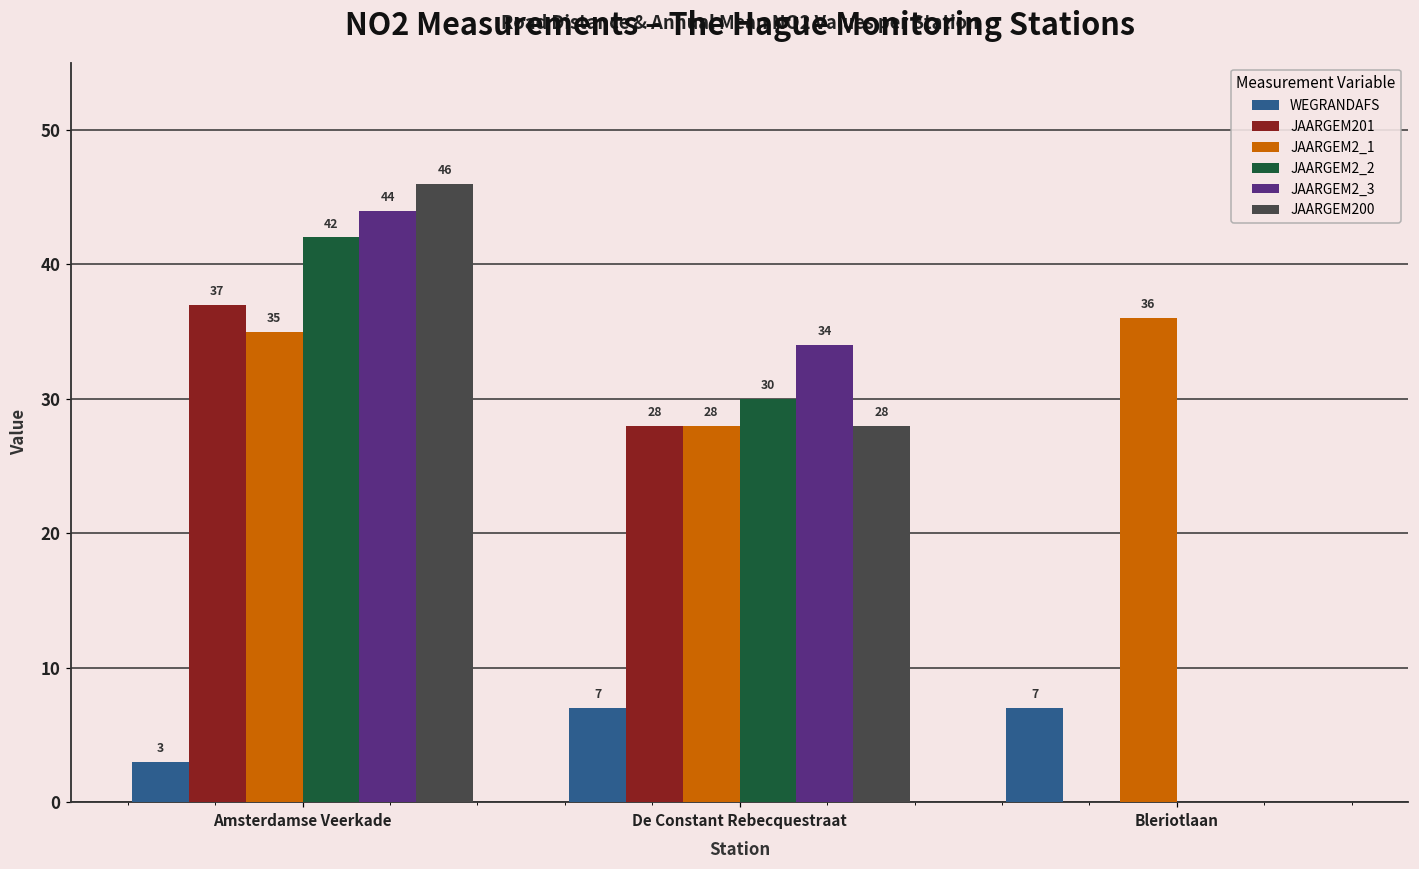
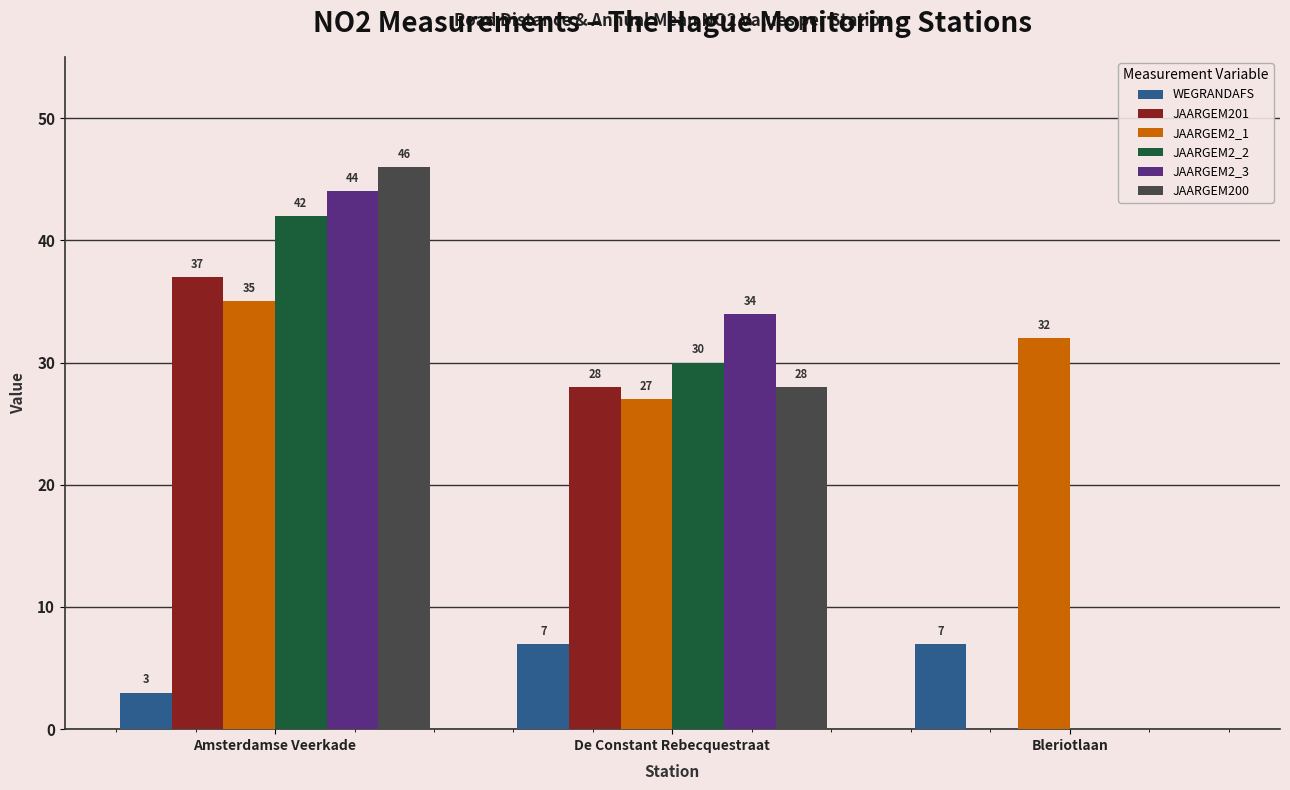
  {
    "WEGRANDAFS": {
      "Amsterdamse Veerkade": 3,
      "De Constant Rebecquestraat": 7,
      "Bleriotlaan": 7
    },
    "JAARGEM201": {
      "Amsterdamse Veerkade": 37,
      "De Constant Rebecquestraat": 28
    },
    "JAARGEM2_1": {
      "Amsterdamse Veerkade": 35,
-     "De Constant Rebecquestraat": 28,
-     "Bleriotlaan": 36
+     "De Constant Rebecquestraat": 27,
+     "Bleriotlaan": 32
    },
    "JAARGEM2_3": {
      "Amsterdamse Veerkade": 44,
      "De Constant Rebecquestraat": 34
    }
  }
